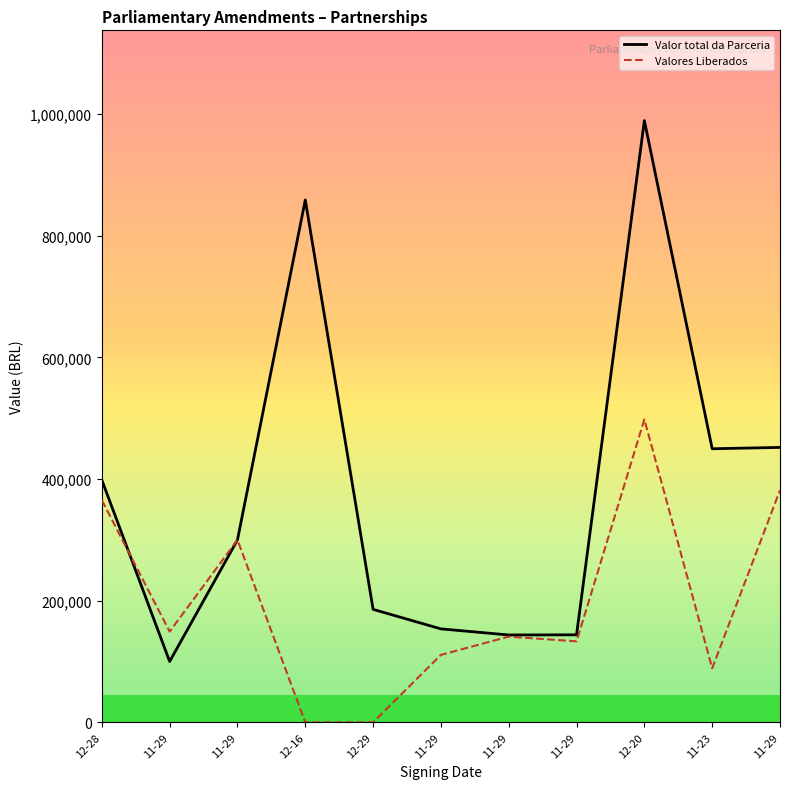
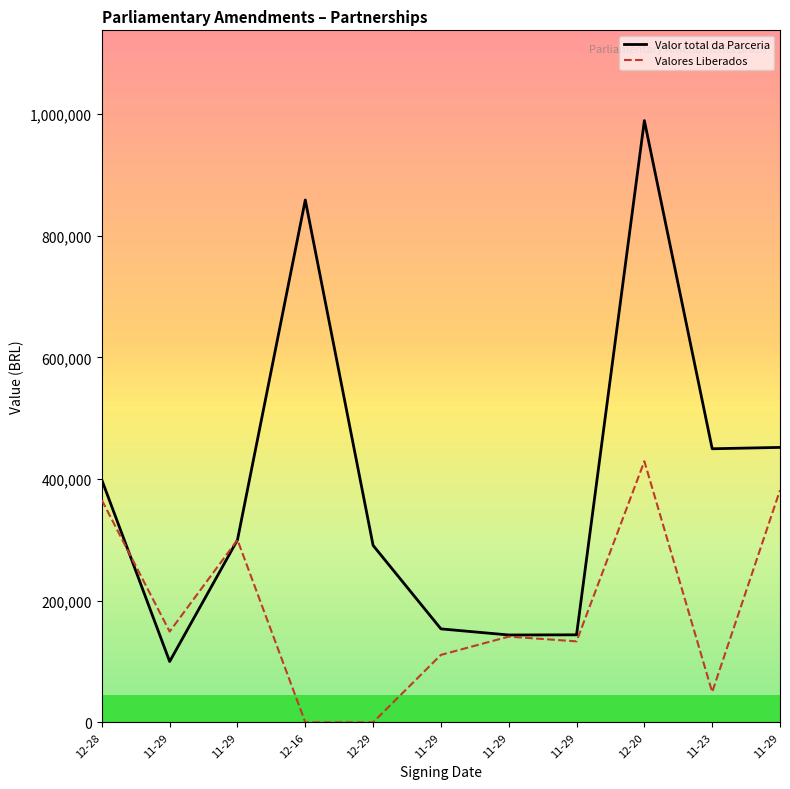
  {
    "Valor total da Parceria": {
      "12-28": "400,000",
      "12-16": "860,000",
-     "12-29": "190,000",
+     "12-29": "290,000",
      "12-20": "990,000",
      "11-23": "450,000"
    },
    "Valores Liberados": {
      "12-28": "370,000",
      "12-16": "0",
      "12-29": "0",
-     "12-20": "500,000",
-     "11-23": "90,000"
+     "12-20": "430,000",
+     "11-23": "50,000"
    }
  }
